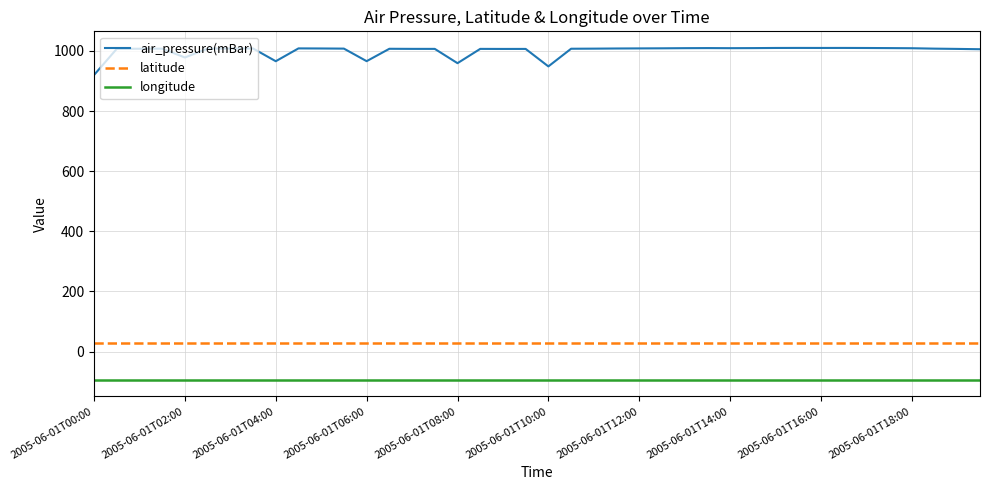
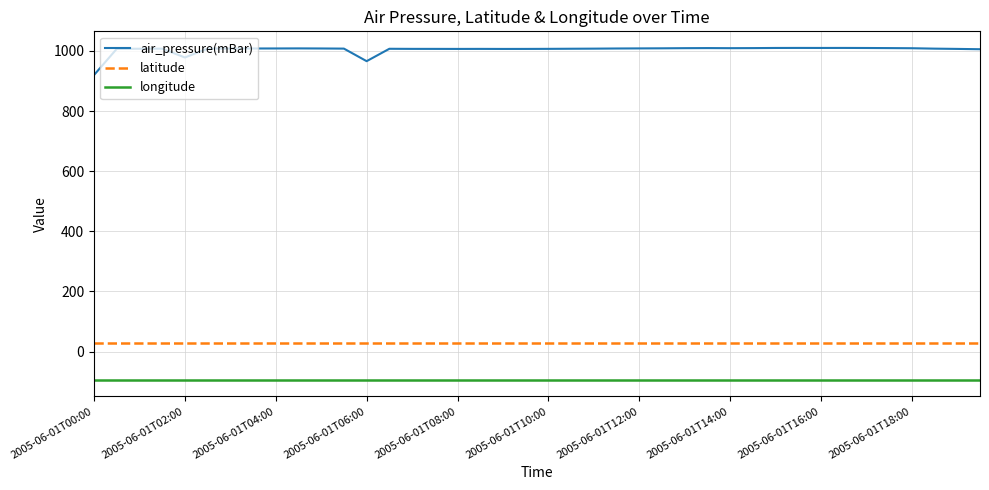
  {
    "air_pressure(mBar)": {
      "2005-06-01T00:00": 920,
-     "2005-06-01T04:00": 970,
+     "2005-06-01T04:00": 1010,
      "2005-06-01T06:00": 970,
-     "2005-06-01T08:00": 960,
-     "2005-06-01T10:00": 950,
+     "2005-06-01T08:00": 1010,
+     "2005-06-01T10:00": 1010,
      "2005-06-01T12:00": 1010,
      "2005-06-01T14:00": 1010,
      "2005-06-01T16:00": 1010,
      "2005-06-01T18:00": 1010
    },
    "latitude": {
      "2005-06-01T00:00": 30,
      "2005-06-01T02:00": 30,
      "2005-06-01T04:00": 30,
      "2005-06-01T06:00": 30,
      "2005-06-01T08:00": 30,
      "2005-06-01T10:00": 30,
      "2005-06-01T12:00": 30,
      "2005-06-01T14:00": 30,
      "2005-06-01T16:00": 30,
      "2005-06-01T18:00": 30
    },
    "longitude": {
      "2005-06-01T00:00": -90,
      "2005-06-01T02:00": -90,
      "2005-06-01T04:00": -90,
      "2005-06-01T06:00": -90,
      "2005-06-01T08:00": -90,
      "2005-06-01T10:00": -90,
      "2005-06-01T12:00": -90,
      "2005-06-01T14:00": -90,
      "2005-06-01T16:00": -90,
      "2005-06-01T18:00": -90
    }
  }
